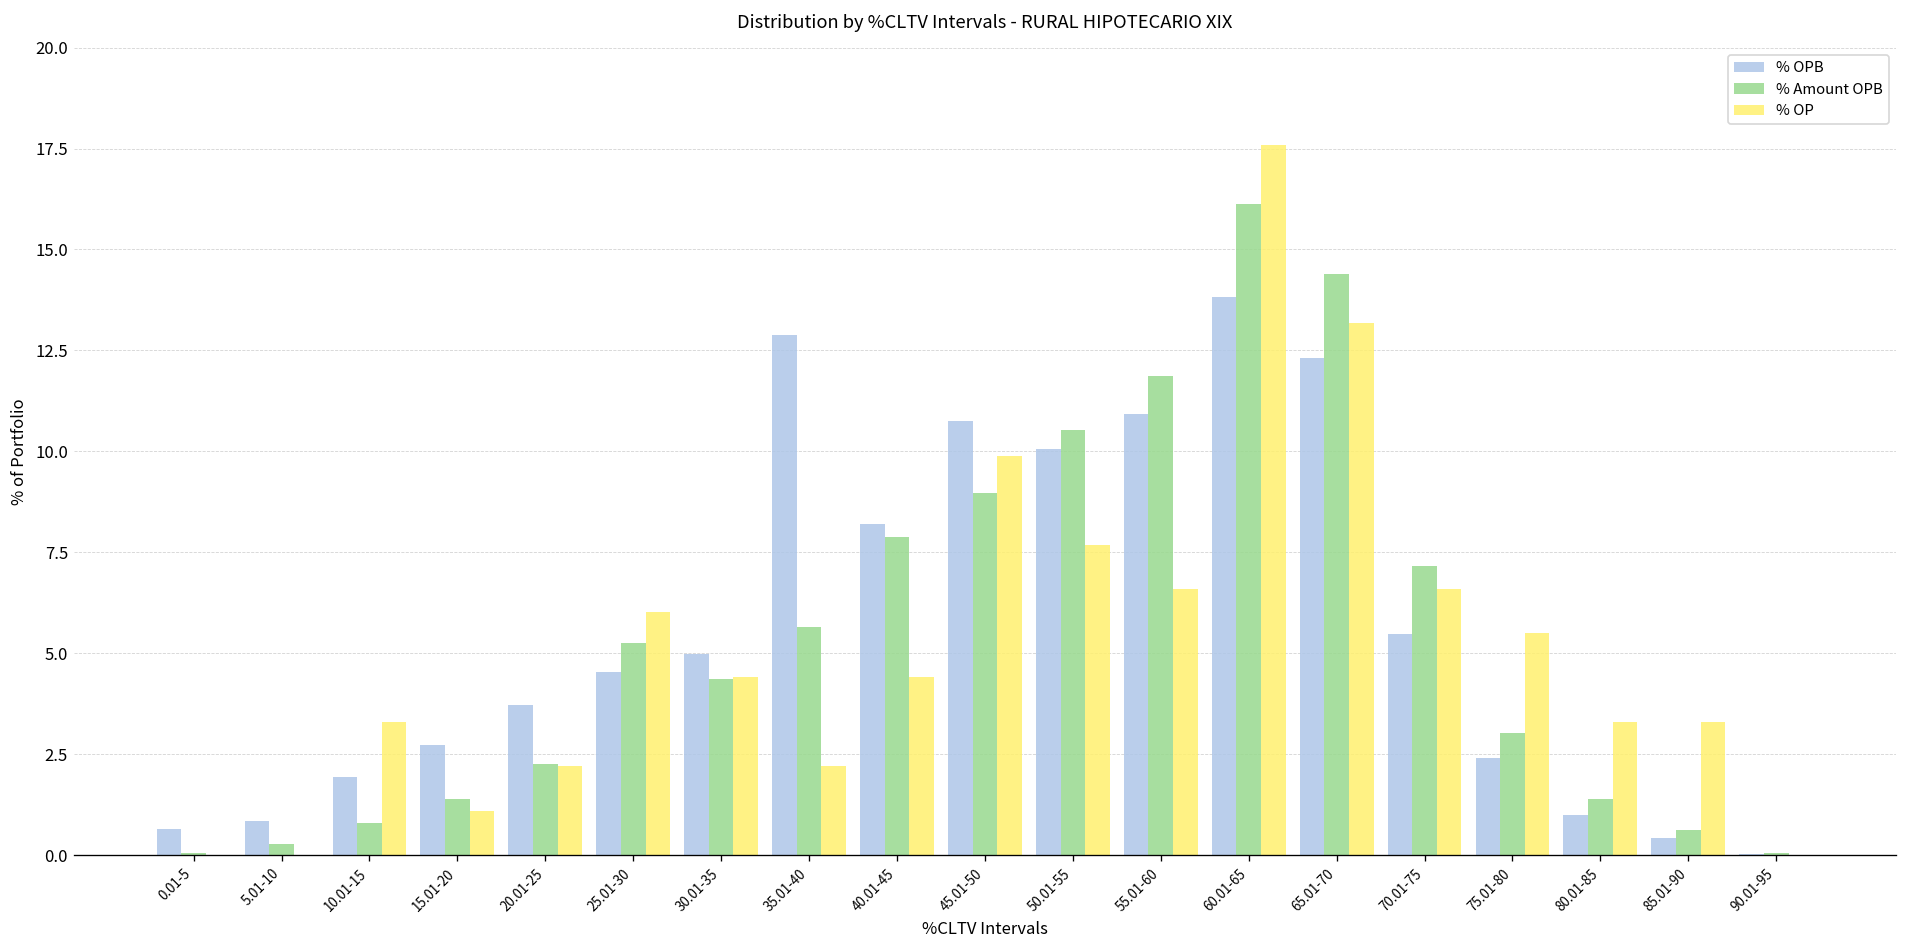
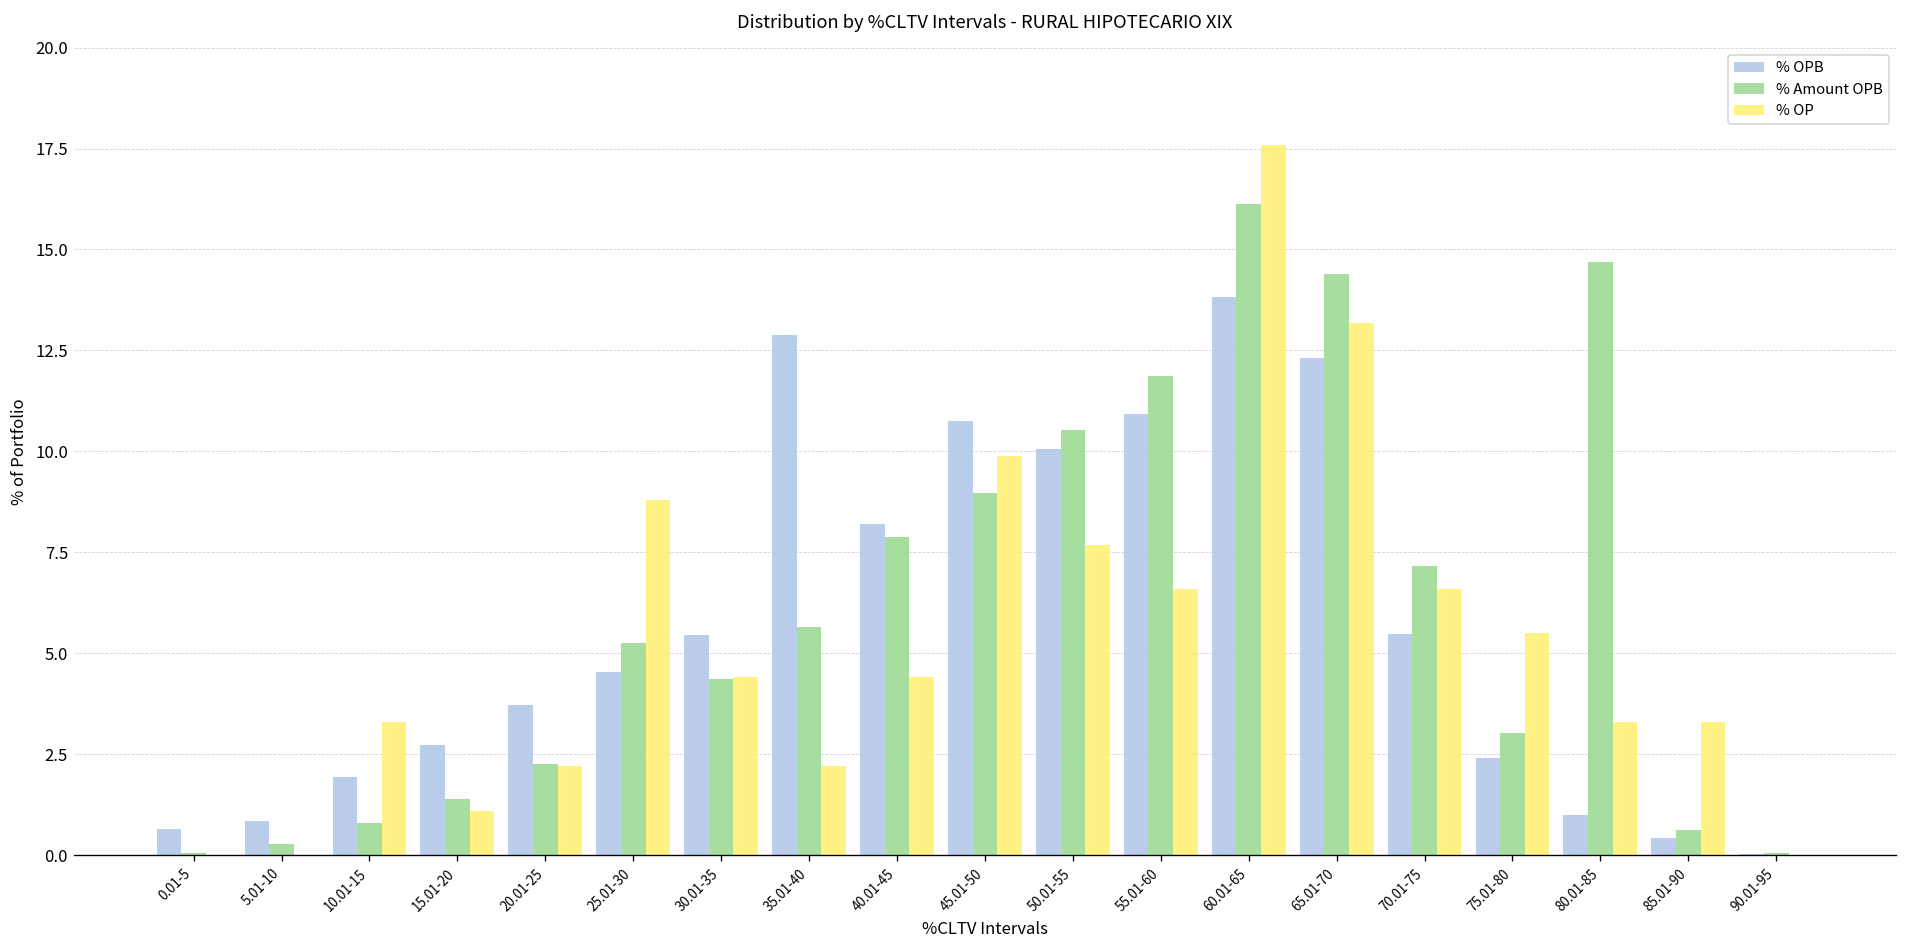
  {
    "% OPB": {
      "0.01-5": 0.7,
      "5.01-10": 0.8,
      "10.01-15": 1.9,
      "15.01-20": 2.7,
      "20.01-25": 3.7,
      "25.01-30": 4.5,
-     "30.01-35": 5.0,
+     "30.01-35": 5.5,
      "35.01-40": 12.9,
      "40.01-45": 8.2,
      "45.01-50": 10.8,
      "50.01-55": 10.1,
      "55.01-60": 10.9,
      "60.01-65": 13.8,
      "65.01-70": 12.3,
      "70.01-75": 5.5,
      "75.01-80": 2.4,
      "80.01-85": 1.0,
      "85.01-90": 0.4
    },
    "% Amount OPB": {
      "5.01-10": 0.3,
      "10.01-15": 0.8,
      "15.01-20": 1.4,
      "20.01-25": 2.3,
      "25.01-30": 5.2,
      "30.01-35": 4.4,
      "35.01-40": 5.6,
      "40.01-45": 7.9,
      "45.01-50": 9.0,
      "50.01-55": 10.5,
      "55.01-60": 11.9,
      "60.01-65": 16.1,
      "65.01-70": 14.4,
      "70.01-75": 7.2,
      "75.01-80": 3.0,
-     "80.01-85": 1.4,
+     "80.01-85": 14.7,
      "85.01-90": 0.6
    },
    "% OP": {
      "0.01-5": 0.0,
      "5.01-10": 0.0,
      "10.01-15": 3.3,
      "15.01-20": 1.1,
      "20.01-25": 2.2,
-     "25.01-30": 6.0,
+     "25.01-30": 8.8,
      "30.01-35": 4.4,
      "35.01-40": 2.2,
      "40.01-45": 4.4,
      "45.01-50": 9.9,
      "50.01-55": 7.7,
      "55.01-60": 6.6,
      "60.01-65": 17.6,
      "65.01-70": 13.2,
      "70.01-75": 6.6,
      "75.01-80": 5.5,
      "80.01-85": 3.3,
      "85.01-90": 3.3,
      "90.01-95": 0.0
    }
  }
